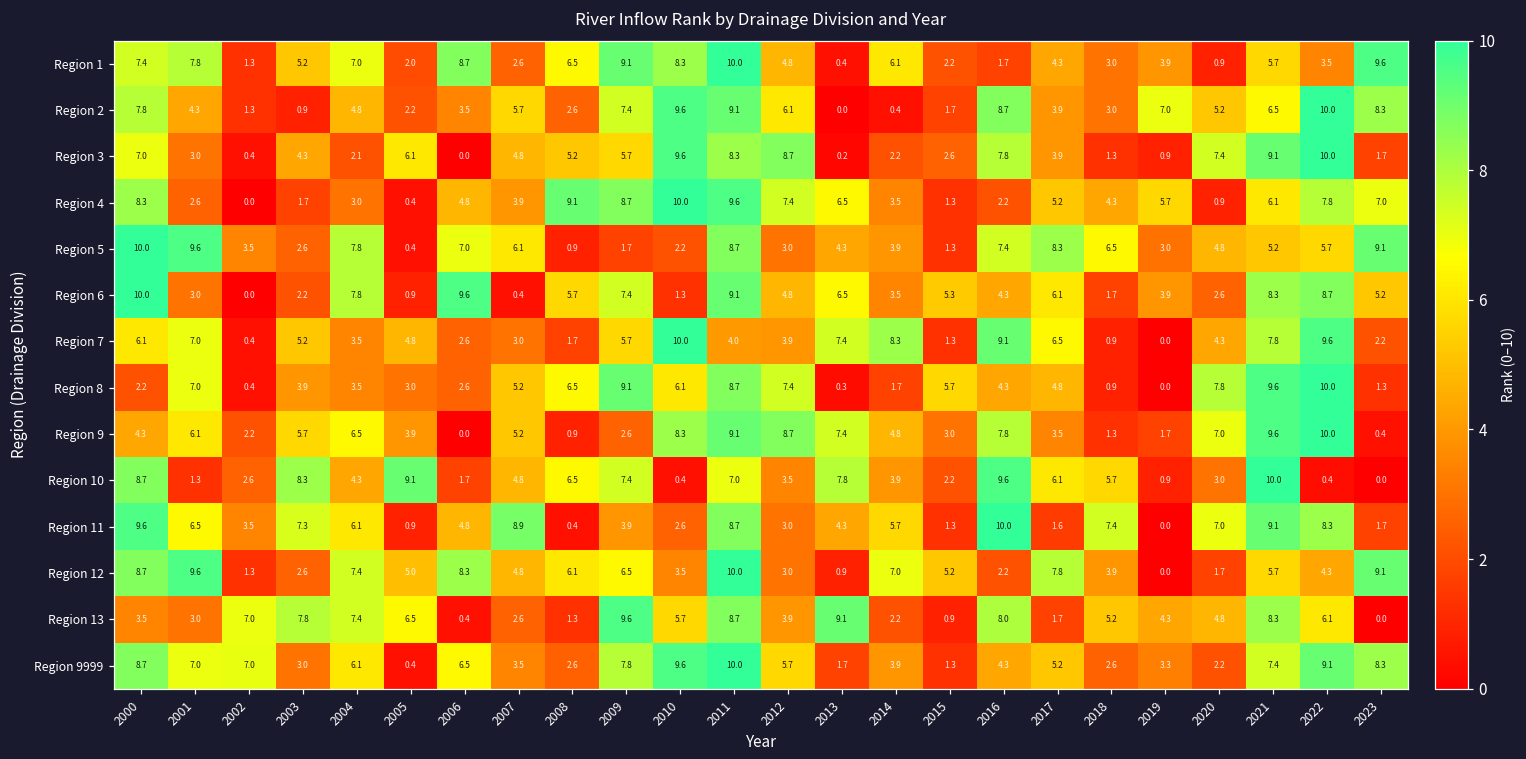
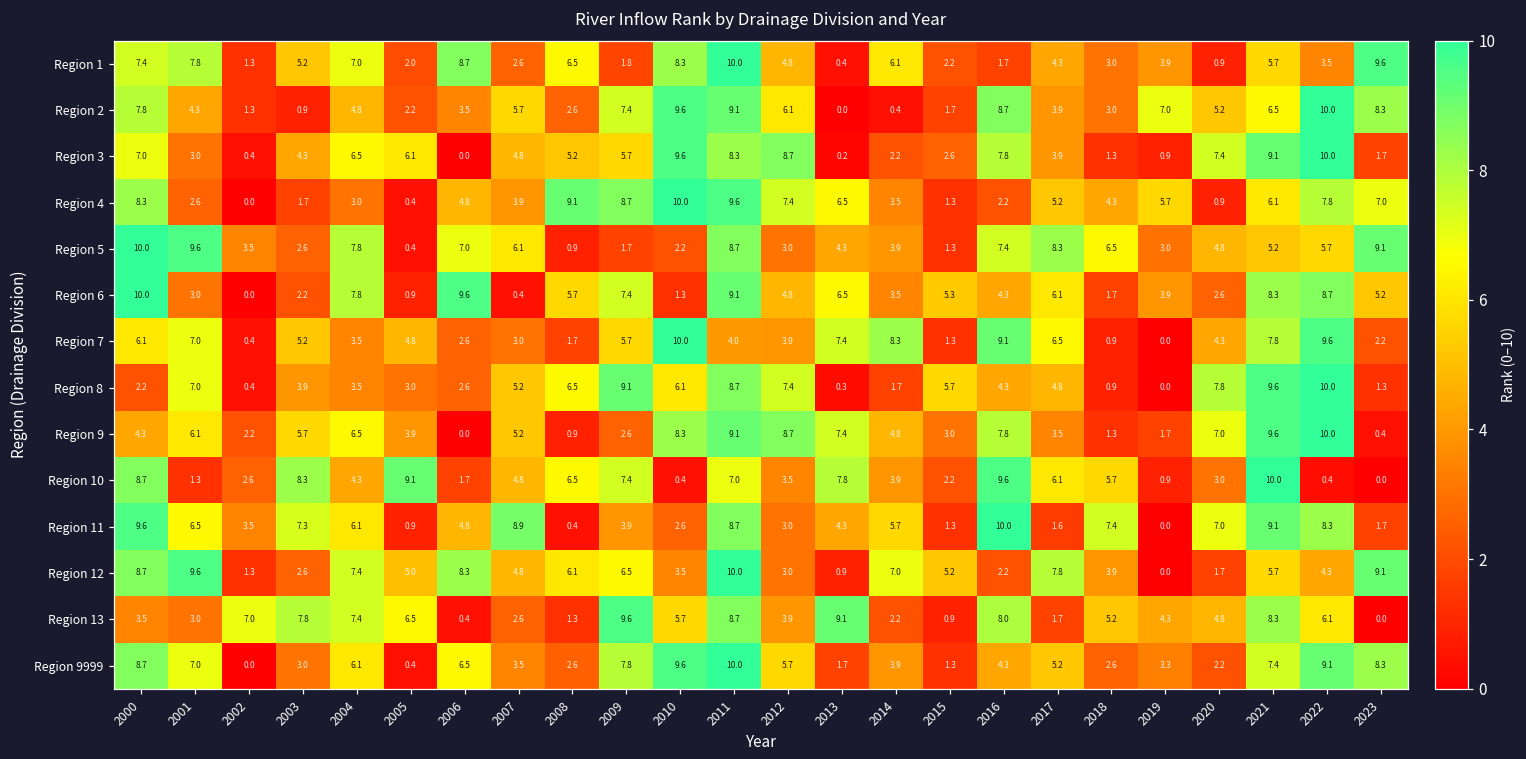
  {
    "Region 1": {
      "2000": 7.4,
      "2001": 7.8,
      "2002": 1.3,
      "2003": 5.2,
      "2004": 7.0,
      "2005": 2.0,
      "2006": 8.7,
      "2007": 2.6,
      "2008": 6.5,
-     "2009": 9.1,
+     "2009": 1.8,
      "2010": 8.3,
      "2011": 10.0,
      "2012": 4.8,
      "2013": 0.4,
      "2014": 6.1,
      "2015": 2.2,
      "2016": 1.7,
      "2017": 4.3,
      "2018": 3.0,
      "2019": 3.9,
      "2020": 0.9,
      "2021": 5.7,
      "2022": 3.5,
      "2023": 9.6
    },
    "Region 3": {
      "2000": 7.0,
      "2001": 3.0,
      "2002": 0.4,
      "2003": 4.3,
-     "2004": 2.1,
+     "2004": 6.5,
      "2005": 6.1,
      "2006": 0.0,
      "2007": 4.8,
      "2008": 5.2,
      "2009": 5.7,
      "2010": 9.6,
      "2011": 8.3,
      "2012": 8.7,
      "2013": 0.2,
      "2014": 2.2,
      "2015": 2.6,
      "2016": 7.8,
      "2017": 3.9,
      "2018": 1.3,
      "2019": 0.9,
      "2020": 7.4,
      "2021": 9.1,
      "2022": 10.0,
      "2023": 1.7
    },
    "Region 9999": {
      "2000": 8.7,
      "2001": 7.0,
-     "2002": 7.0,
+     "2002": 0.0,
      "2003": 3.0,
      "2004": 6.1,
      "2005": 0.4,
      "2006": 6.5,
      "2007": 3.5,
      "2008": 2.6,
      "2009": 7.8,
      "2010": 9.6,
      "2011": 10.0,
      "2012": 5.7,
      "2013": 1.7,
      "2014": 3.9,
      "2015": 1.3,
      "2016": 4.3,
      "2017": 5.2,
      "2018": 2.6,
      "2019": 3.3,
      "2020": 2.2,
      "2021": 7.4,
      "2022": 9.1,
      "2023": 8.3
    }
  }
